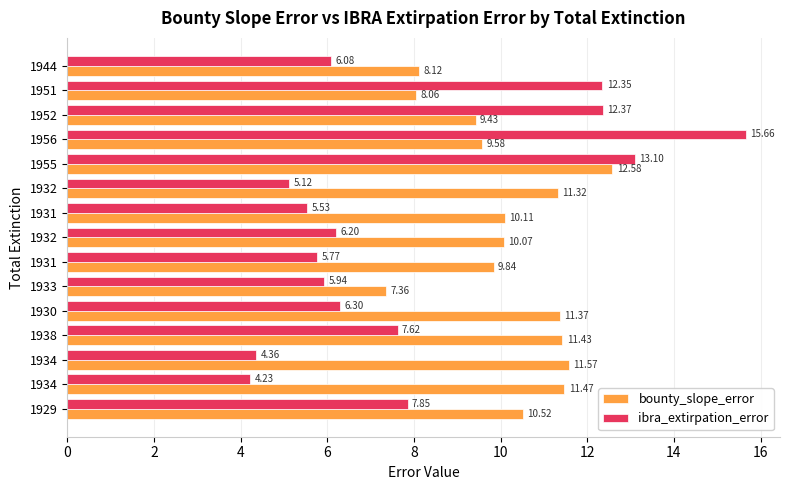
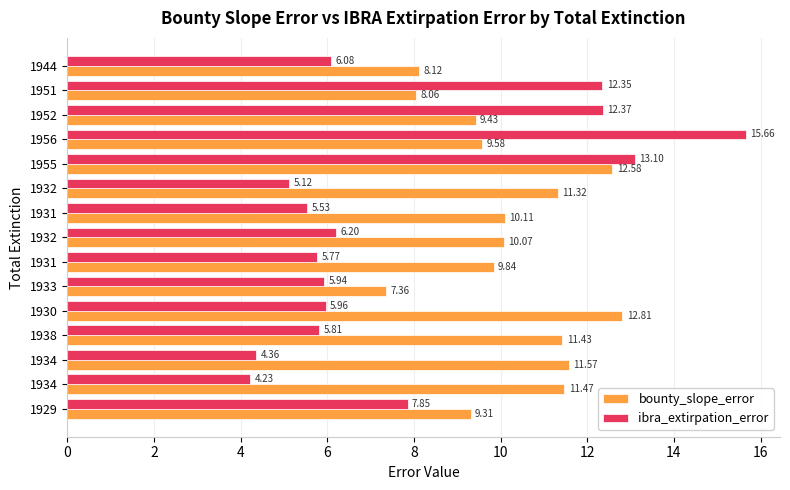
  {
    "bounty_slope_error": {
      "1944": 8.12,
      "1951": 8.06,
      "1952": 9.43,
      "1956": 9.58,
      "1955": 12.58,
      "1933": 7.36,
-     "1930": 11.37,
+     "1930": 12.81,
      "1938": 11.43,
-     "1929": 10.52
+     "1929": 9.31
    },
    "ibra_extirpation_error": {
      "1944": 6.08,
      "1951": 12.35,
      "1952": 12.37,
      "1956": 15.66,
      "1955": 13.10,
      "1933": 5.94,
-     "1930": 6.30,
-     "1938": 7.62,
+     "1930": 5.96,
+     "1938": 5.81,
      "1929": 7.85
    }
  }
